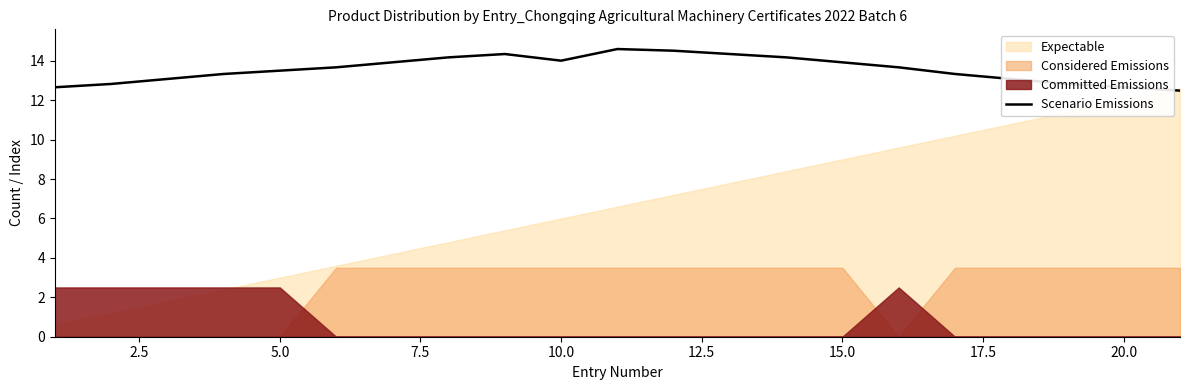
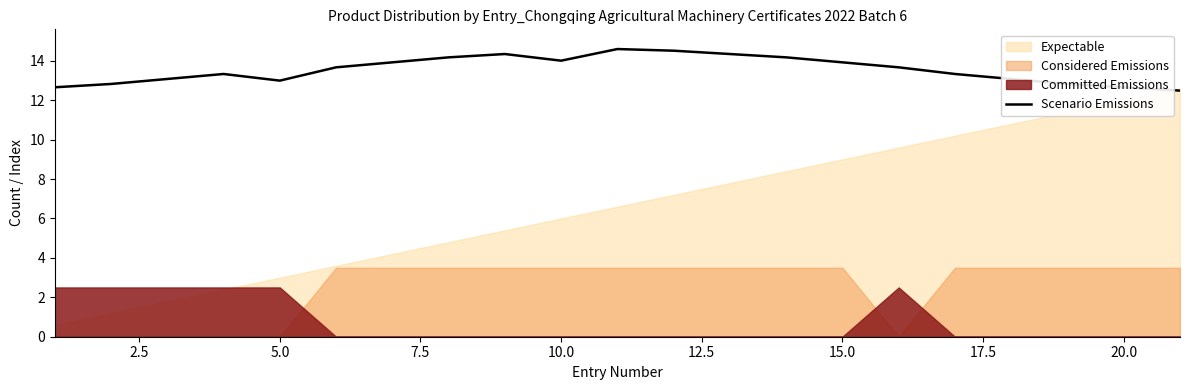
  {
    "Scenario Emissions": {
-     "5.0": 13.5,
+     "5.0": 13.0,
      "10.0": 14.0,
      "15.0": 13.9
    },
    "Expectable": {
      "5.0": 3.0,
      "10.0": 6.0,
      "15.0": 9.0
    },
    "Considered Emissions": {
      "5.0": 0.0,
      "10.0": 3.5,
      "15.0": 3.5,
      "20.0": 3.5
    },
    "Committed Emissions": {
      "5.0": 2.5,
      "10.0": 0.0,
      "15.0": 0.0,
      "20.0": 0.0
    }
  }
